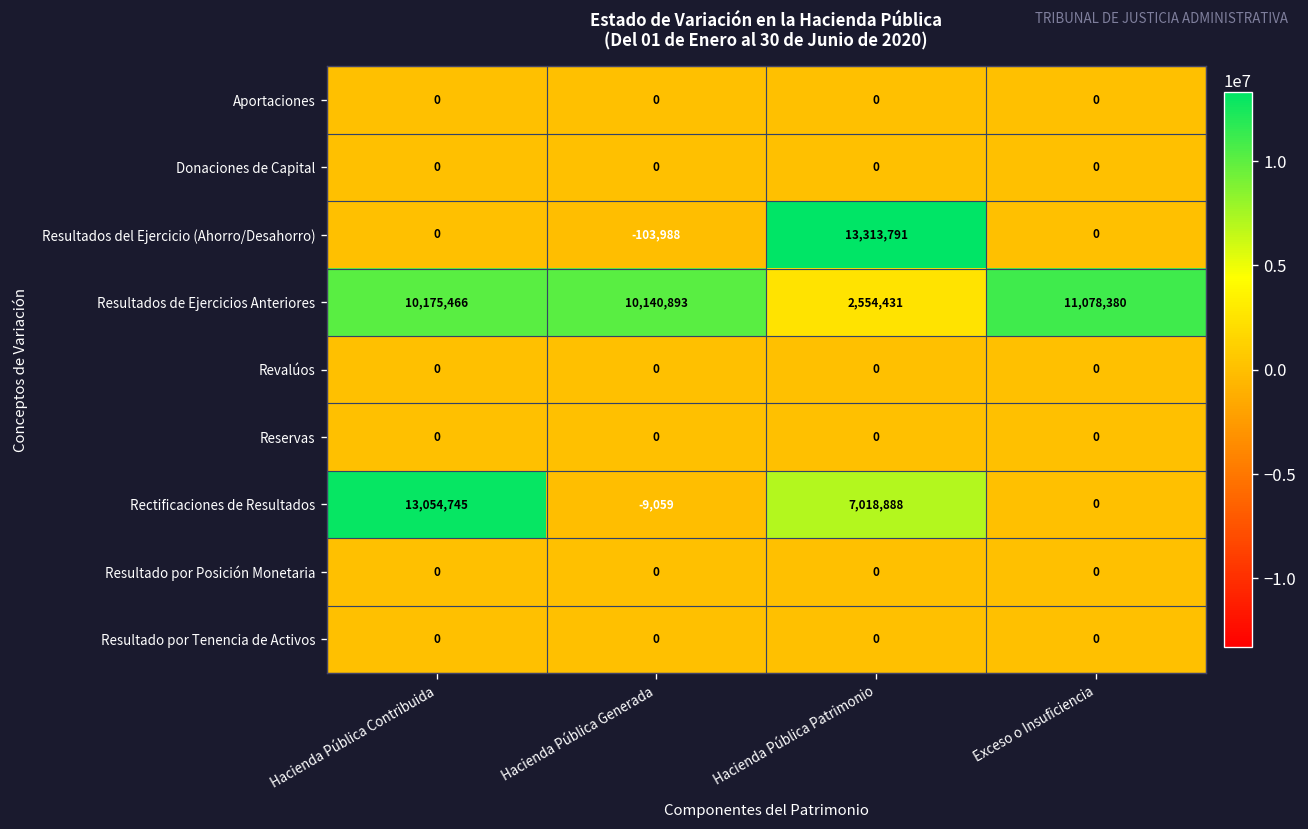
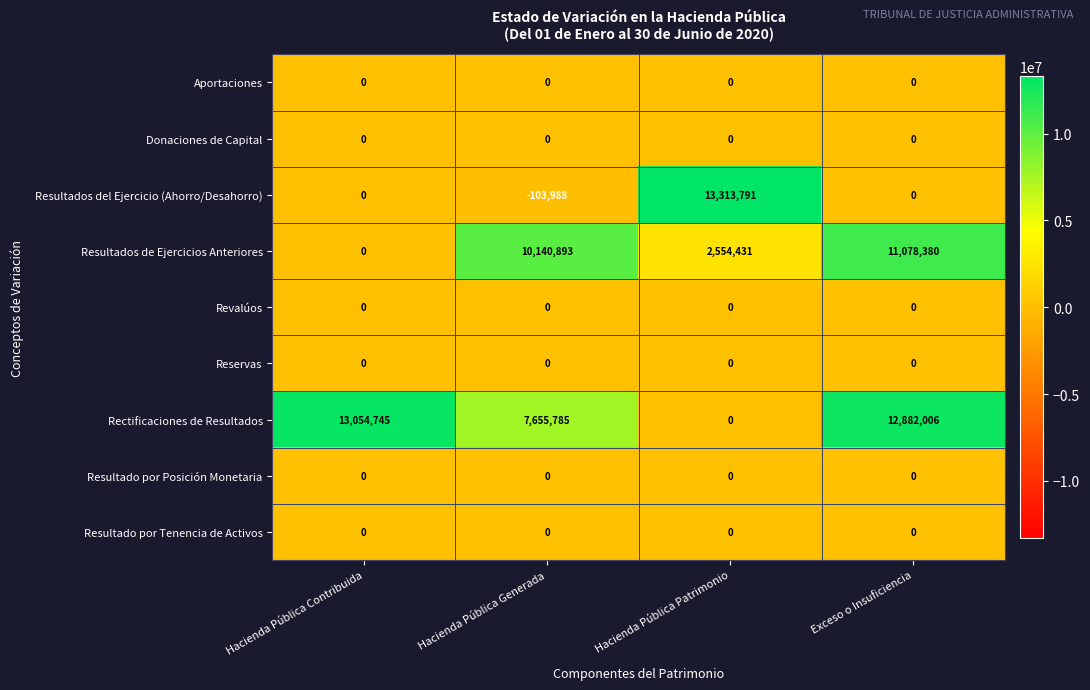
  {
    "Aportaciones": {
      "Hacienda Pública Contribuida": "0",
      "Hacienda Pública Generada": "0",
      "Hacienda Pública Patrimonio": "0",
      "Exceso o Insuficiencia": "0"
    },
    "Donaciones de Capital": {
      "Hacienda Pública Contribuida": "0",
      "Hacienda Pública Generada": "0",
      "Hacienda Pública Patrimonio": "0",
      "Exceso o Insuficiencia": "0"
    },
    "Resultados del Ejercicio (Ahorro/Desahorro)": {
      "Hacienda Pública Contribuida": "0",
      "Hacienda Pública Generada": "-103,988",
      "Hacienda Pública Patrimonio": "13,313,791",
      "Exceso o Insuficiencia": "0"
    },
    "Resultados de Ejercicios Anteriores": {
-     "Hacienda Pública Contribuida": "10,175,466",
+     "Hacienda Pública Contribuida": "0",
      "Hacienda Pública Generada": "10,140,893",
      "Hacienda Pública Patrimonio": "2,554,431",
      "Exceso o Insuficiencia": "11,078,380"
    },
    "Revalúos": {
      "Hacienda Pública Contribuida": "0",
      "Hacienda Pública Generada": "0",
      "Hacienda Pública Patrimonio": "0",
      "Exceso o Insuficiencia": "0"
    },
    "Reservas": {
      "Hacienda Pública Contribuida": "0",
      "Hacienda Pública Generada": "0",
      "Hacienda Pública Patrimonio": "0",
      "Exceso o Insuficiencia": "0"
    },
    "Rectificaciones de Resultados": {
      "Hacienda Pública Contribuida": "13,054,745",
-     "Hacienda Pública Generada": "-9,059",
-     "Hacienda Pública Patrimonio": "7,018,888",
-     "Exceso o Insuficiencia": "0"
+     "Hacienda Pública Generada": "7,655,785",
+     "Hacienda Pública Patrimonio": "0",
+     "Exceso o Insuficiencia": "12,882,006"
    },
    "Resultado por Posición Monetaria": {
      "Hacienda Pública Contribuida": "0",
      "Hacienda Pública Generada": "0",
      "Hacienda Pública Patrimonio": "0",
      "Exceso o Insuficiencia": "0"
    },
    "Resultado por Tenencia de Activos": {
      "Hacienda Pública Contribuida": "0",
      "Hacienda Pública Generada": "0",
      "Hacienda Pública Patrimonio": "0",
      "Exceso o Insuficiencia": "0"
    }
  }
